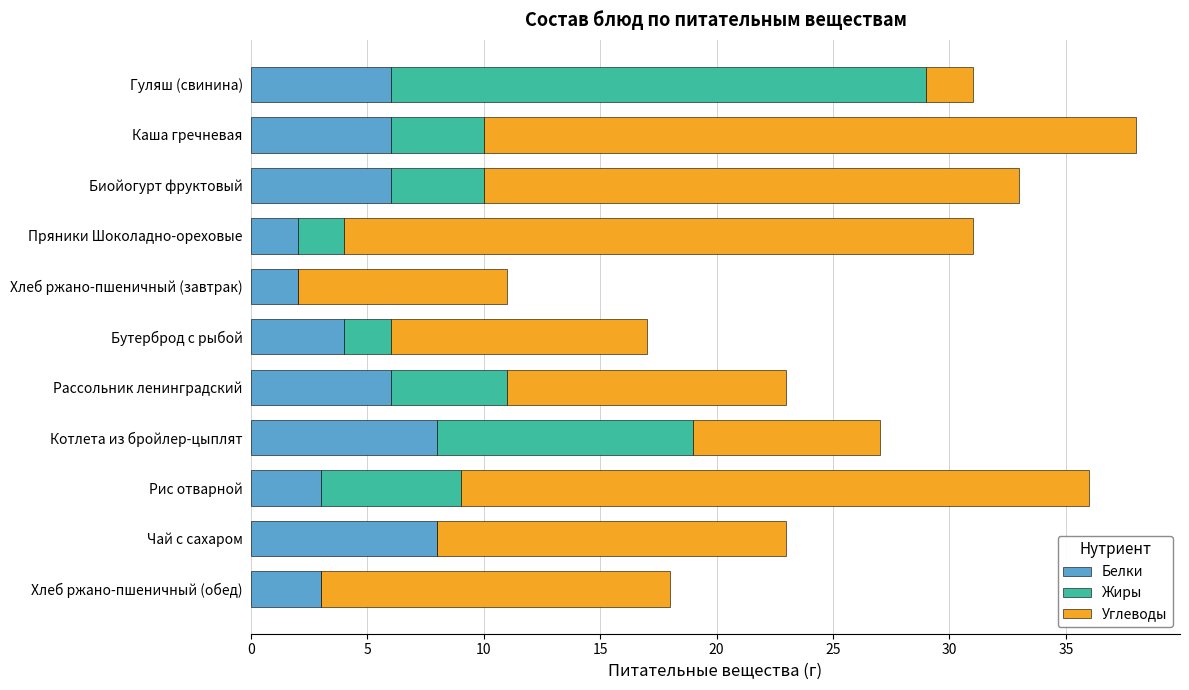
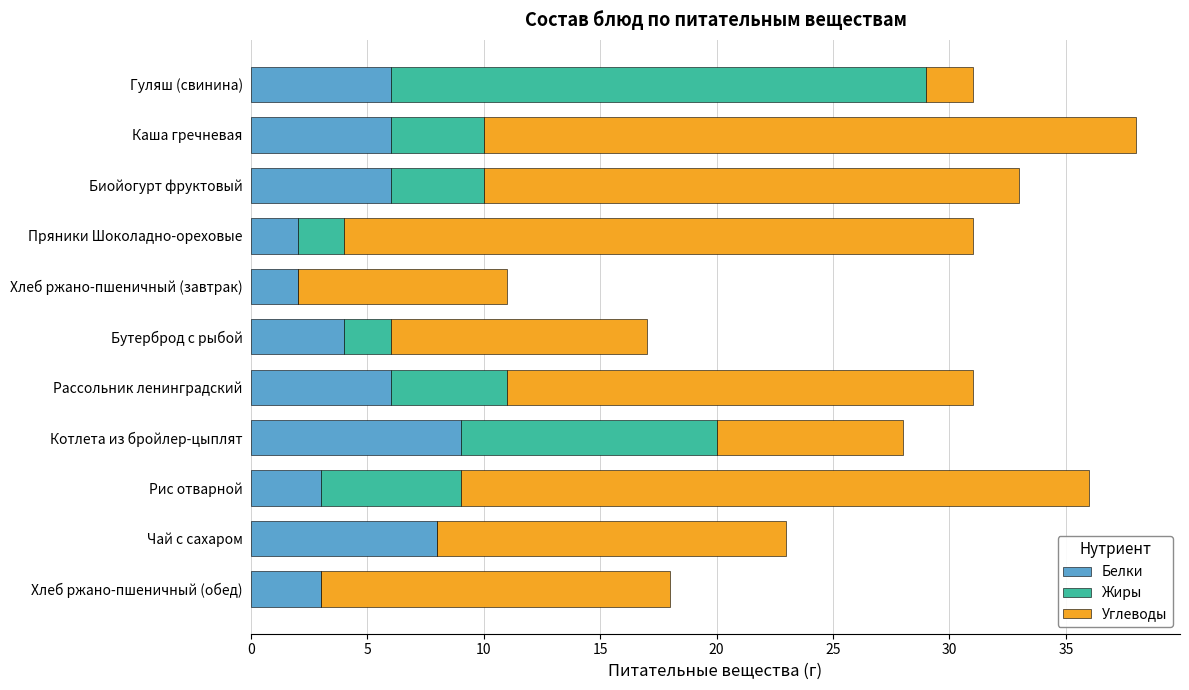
  {
    "Белки": {
      "Гуляш (свинина)": 6,
      "Каша гречневая": 6,
      "Биойогурт фруктовый": 6,
      "Пряники Шоколадно-ореховые": 2,
      "Хлеб ржано-пшеничный (завтрак)": 2,
      "Бутерброд с рыбой": 4,
      "Рассольник ленинградский": 6,
-     "Котлета из бройлер-цыплят": 8,
+     "Котлета из бройлер-цыплят": 9,
      "Рис отварной": 3,
      "Чай с сахаром": 8,
      "Хлеб ржано-пшеничный (обед)": 3
    },
    "Жиры": {
      "Гуляш (свинина)": 23,
      "Каша гречневая": 4,
      "Биойогурт фруктовый": 4,
      "Пряники Шоколадно-ореховые": 2,
      "Хлеб ржано-пшеничный (завтрак)": 0,
      "Бутерброд с рыбой": 2,
      "Рассольник ленинградский": 5,
      "Котлета из бройлер-цыплят": 11,
      "Рис отварной": 6,
      "Чай с сахаром": 0,
      "Хлеб ржано-пшеничный (обед)": 0
    },
    "Углеводы": {
      "Гуляш (свинина)": 2,
      "Каша гречневая": 28,
      "Биойогурт фруктовый": 23,
      "Пряники Шоколадно-ореховые": 27,
      "Хлеб ржано-пшеничный (завтрак)": 9,
      "Бутерброд с рыбой": 11,
-     "Рассольник ленинградский": 12,
+     "Рассольник ленинградский": 20,
      "Котлета из бройлер-цыплят": 8,
      "Рис отварной": 27,
      "Чай с сахаром": 15,
      "Хлеб ржано-пшеничный (обед)": 15
    }
  }
